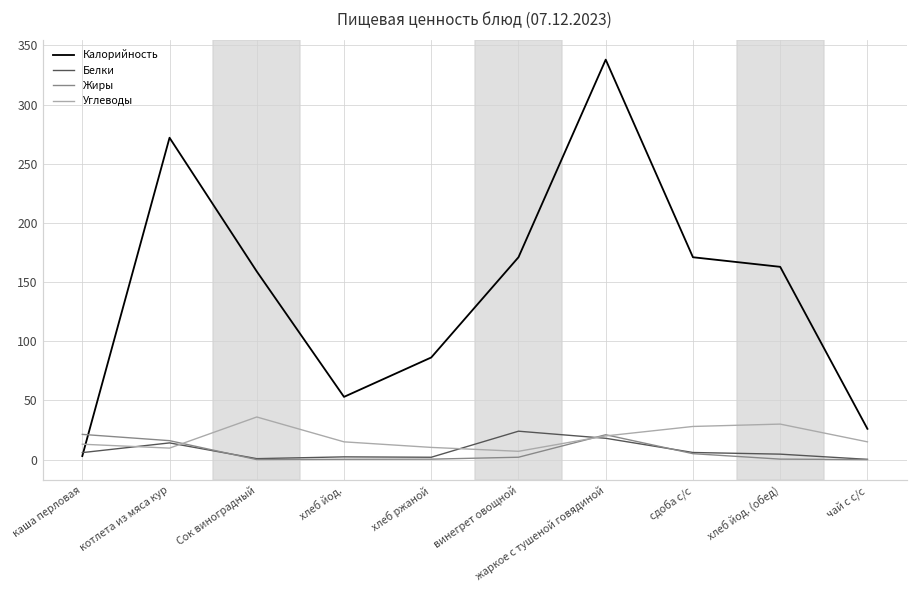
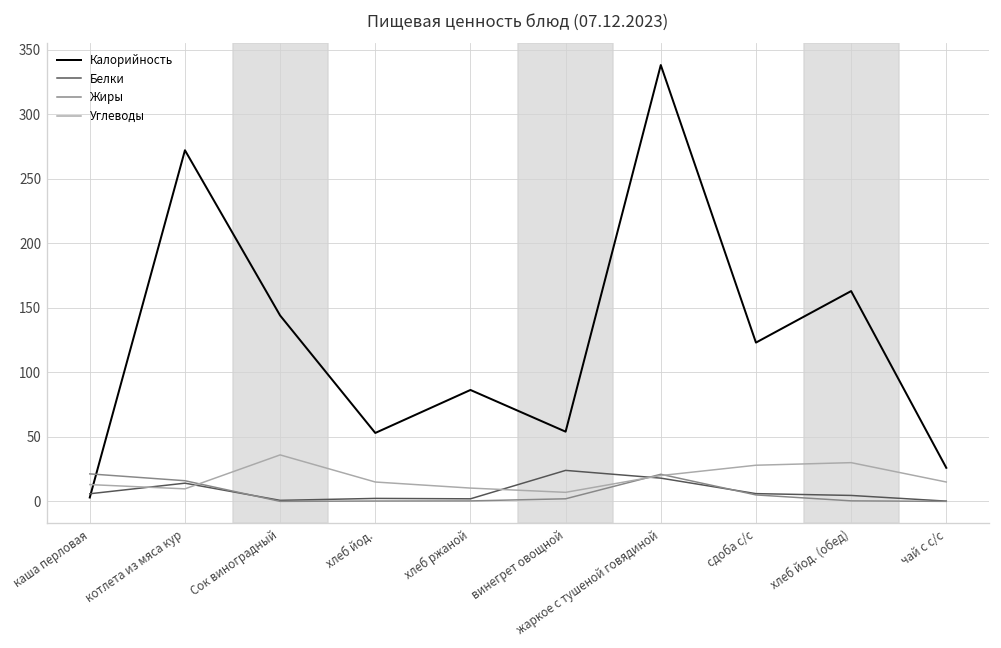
  {
    "Калорийность": {
      "каша перловая": 3,
      "котлета из мяса кур": 272,
-     "Сок виноградный": 159,
+     "Сок виноградный": 144,
      "хлеб йод.": 53,
      "хлеб ржаной": 86,
-     "винегрет овощной": 171,
+     "винегрет овощной": 54,
      "жаркое с тушеной говядиной": 338,
-     "сдоба с/с": 171,
+     "сдоба с/с": 123,
      "хлеб йод. (обед)": 163,
      "чай с с/с": 26
    },
    "Белки": {
      "каша перловая": 6,
      "винегрет овощной": 24,
      "хлеб йод. (обед)": 5
    }
  }
